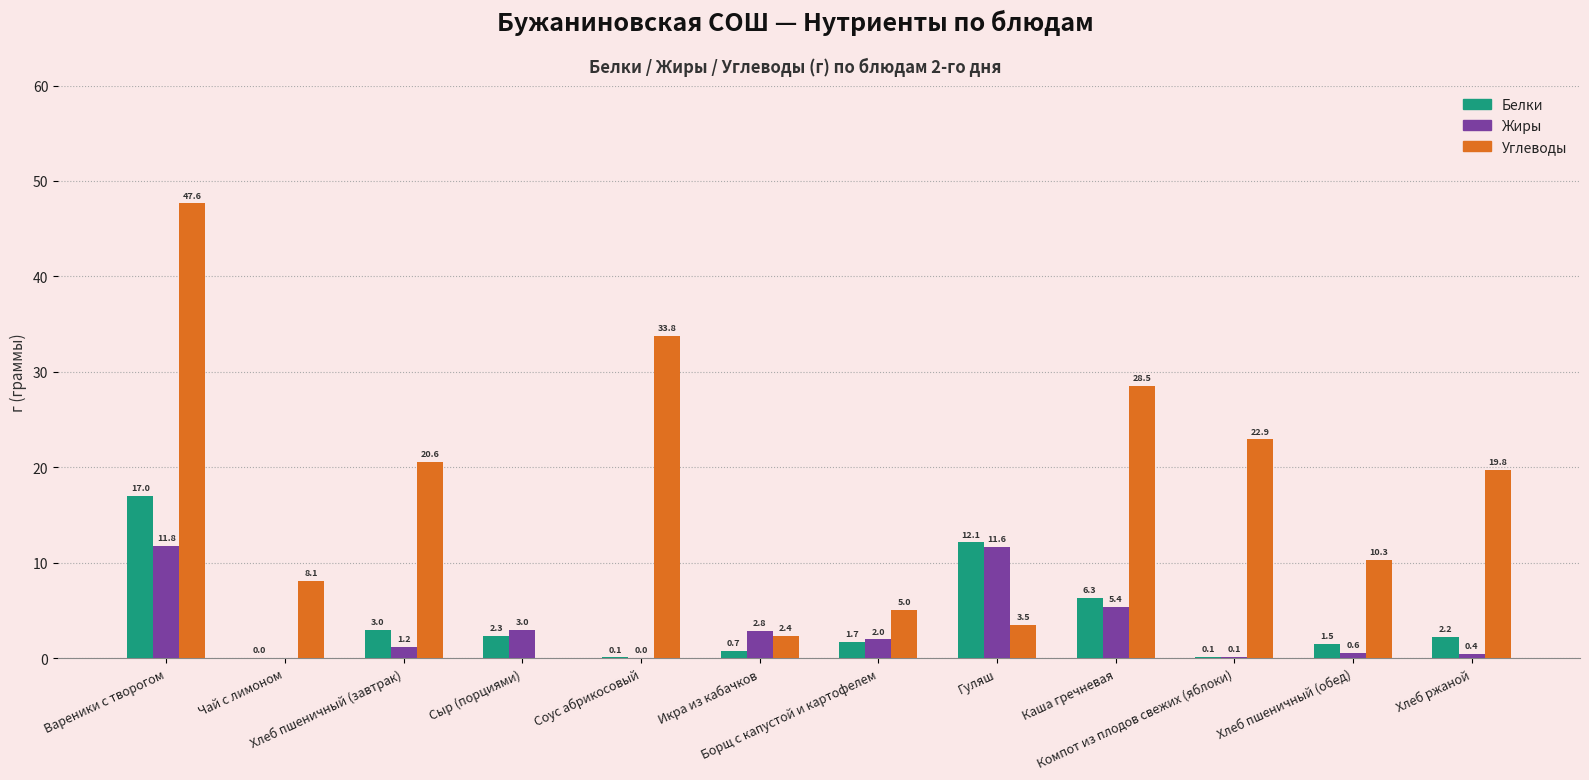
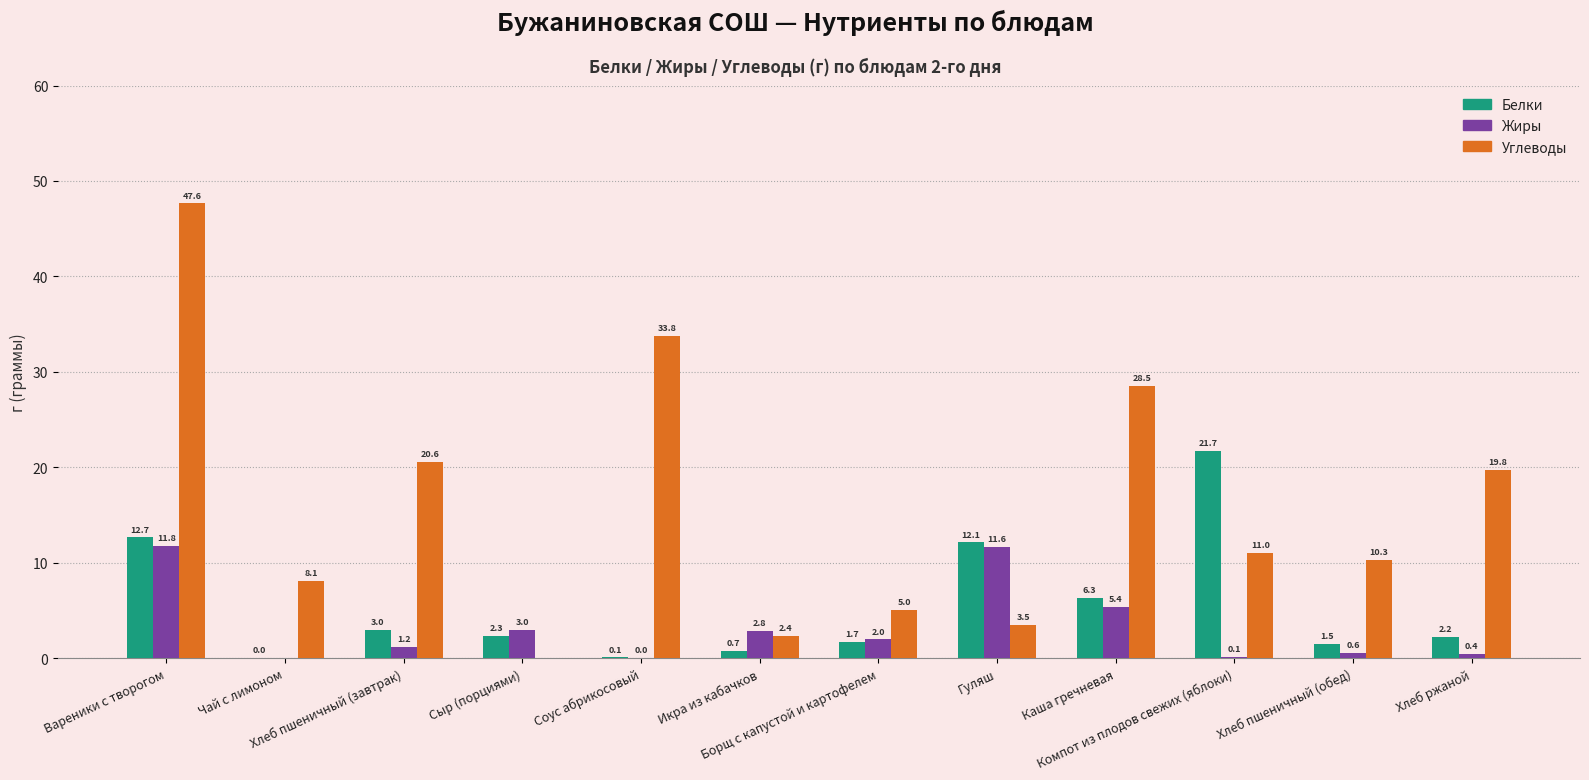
  {
    "Белки": {
-     "Вареники с творогом": 17.0,
+     "Вареники с творогом": 12.7,
      "Чай с лимоном": 0.0,
      "Хлеб пшеничный (завтрак)": 3.0,
      "Сыр (порциями)": 2.3,
      "Соус абрикосовый": 0.1,
      "Икра из кабачков": 0.7,
      "Борщ с капустой и картофелем": 1.7,
      "Гуляш": 12.1,
      "Каша гречневая": 6.3,
-     "Компот из плодов свежих (яблоки)": 0.1,
+     "Компот из плодов свежих (яблоки)": 21.7,
      "Хлеб пшеничный (обед)": 1.5,
      "Хлеб ржаной": 2.2
    },
    "Жиры": {
      "Вареники с творогом": 11.8,
      "Хлеб пшеничный (завтрак)": 1.2,
      "Сыр (порциями)": 3.0,
      "Соус абрикосовый": 0.0,
      "Икра из кабачков": 2.8,
      "Борщ с капустой и картофелем": 2.0,
      "Гуляш": 11.6,
      "Каша гречневая": 5.4,
      "Компот из плодов свежих (яблоки)": 0.1,
      "Хлеб пшеничный (обед)": 0.6,
      "Хлеб ржаной": 0.4
    },
    "Углеводы": {
      "Вареники с творогом": 47.6,
      "Чай с лимоном": 8.1,
      "Хлеб пшеничный (завтрак)": 20.6,
      "Соус абрикосовый": 33.8,
      "Икра из кабачков": 2.4,
      "Борщ с капустой и картофелем": 5.0,
      "Гуляш": 3.5,
      "Каша гречневая": 28.5,
-     "Компот из плодов свежих (яблоки)": 22.9,
+     "Компот из плодов свежих (яблоки)": 11.0,
      "Хлеб пшеничный (обед)": 10.3,
      "Хлеб ржаной": 19.8
    }
  }
